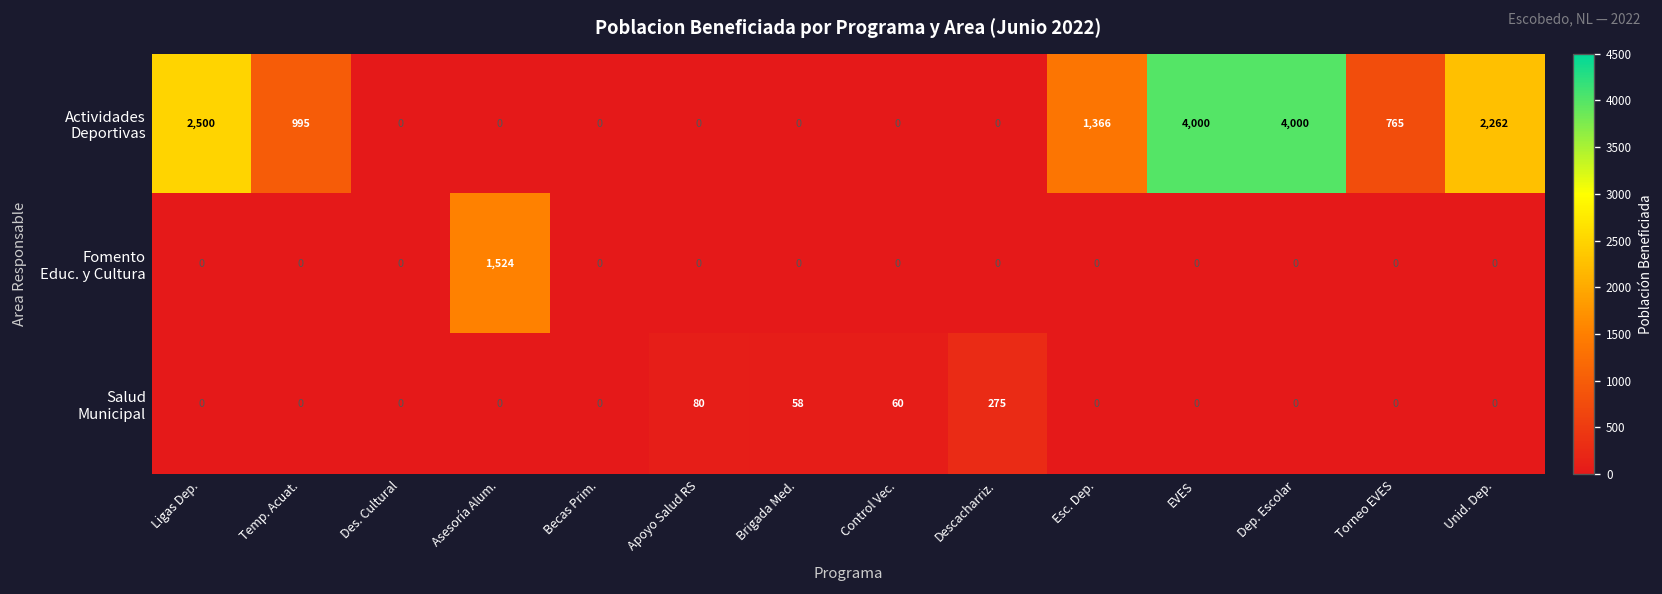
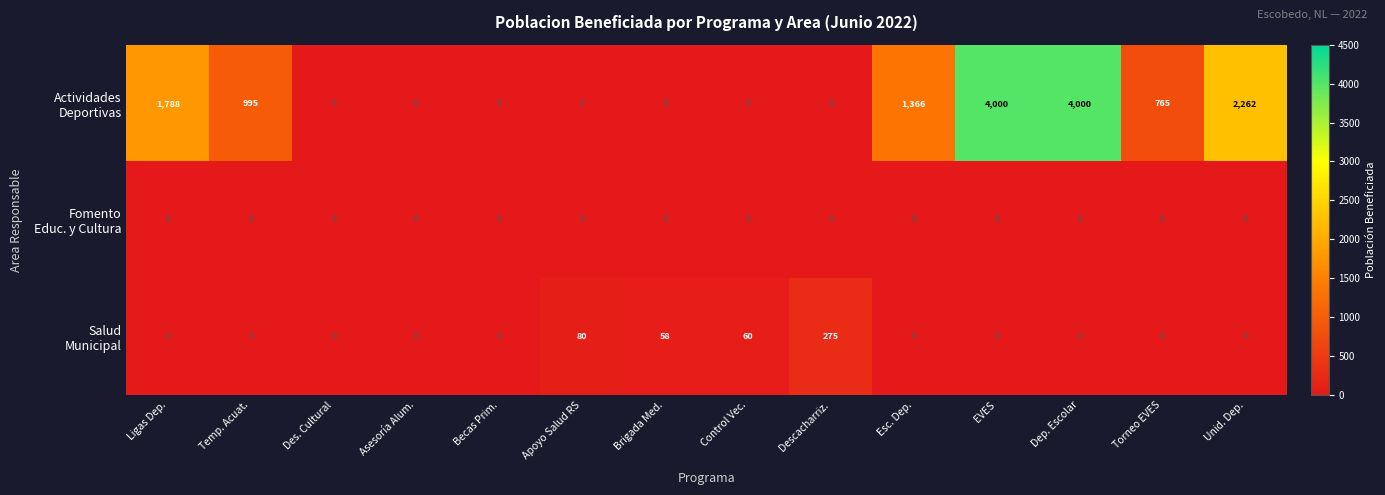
  {
    "Actividades Deportivas": {
-     "Ligas Dep.": "2,500",
+     "Ligas Dep.": "1,788",
      "Temp. Acuat.": "995",
      "Des. Cultural": "0",
      "Asesoría Alum.": "0",
      "Becas Prim.": "0",
      "Apoyo Salud RS": "0",
      "Brigada Med.": "0",
      "Control Vec.": "0",
      "Descacharriz.": "0",
      "Esc. Dep.": "1,366",
      "EVES": "4,000",
      "Dep. Escolar": "4,000",
      "Torneo EVES": "765",
      "Unid. Dep.": "2,262"
    },
    "Fomento Educ. y Cultura": {
      "Ligas Dep.": "0",
      "Temp. Acuat.": "0",
      "Des. Cultural": "0",
-     "Asesoría Alum.": "1,524",
+     "Asesoría Alum.": "0",
      "Becas Prim.": "0",
      "Apoyo Salud RS": "0",
      "Brigada Med.": "0",
      "Control Vec.": "0",
      "Descacharriz.": "0",
      "Esc. Dep.": "0",
      "EVES": "0",
      "Dep. Escolar": "0",
      "Torneo EVES": "0",
      "Unid. Dep.": "0"
    },
    "Salud Municipal": {
      "Ligas Dep.": "0",
      "Temp. Acuat.": "0",
      "Des. Cultural": "0",
      "Asesoría Alum.": "0",
      "Becas Prim.": "0",
      "Apoyo Salud RS": "80",
      "Brigada Med.": "58",
      "Control Vec.": "60",
      "Descacharriz.": "275",
      "Esc. Dep.": "0",
      "EVES": "0",
      "Dep. Escolar": "0",
      "Torneo EVES": "0",
      "Unid. Dep.": "0"
    }
  }
